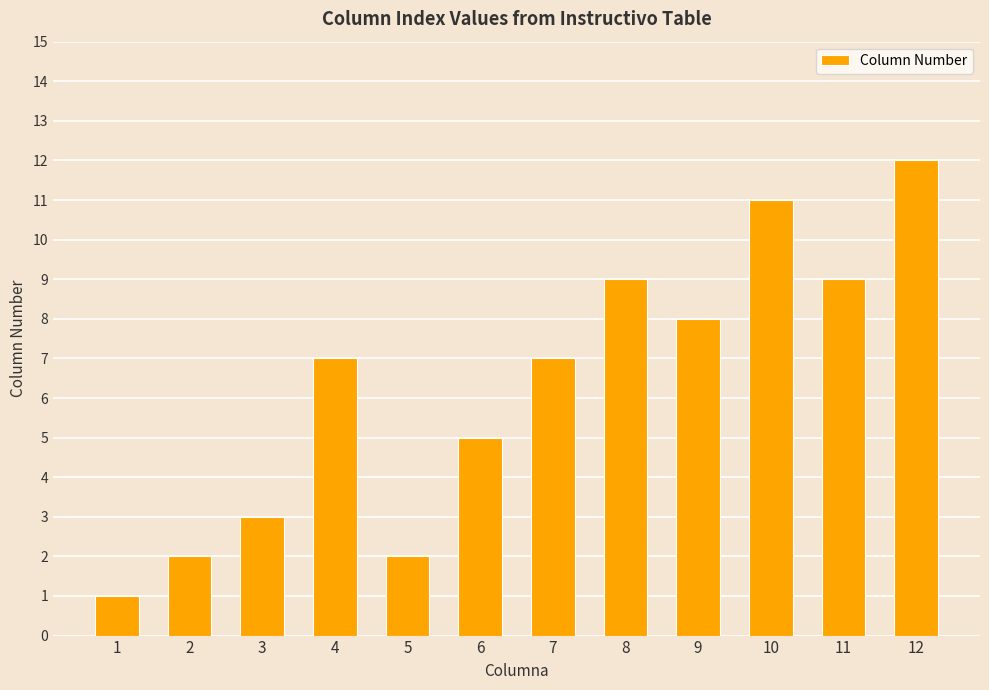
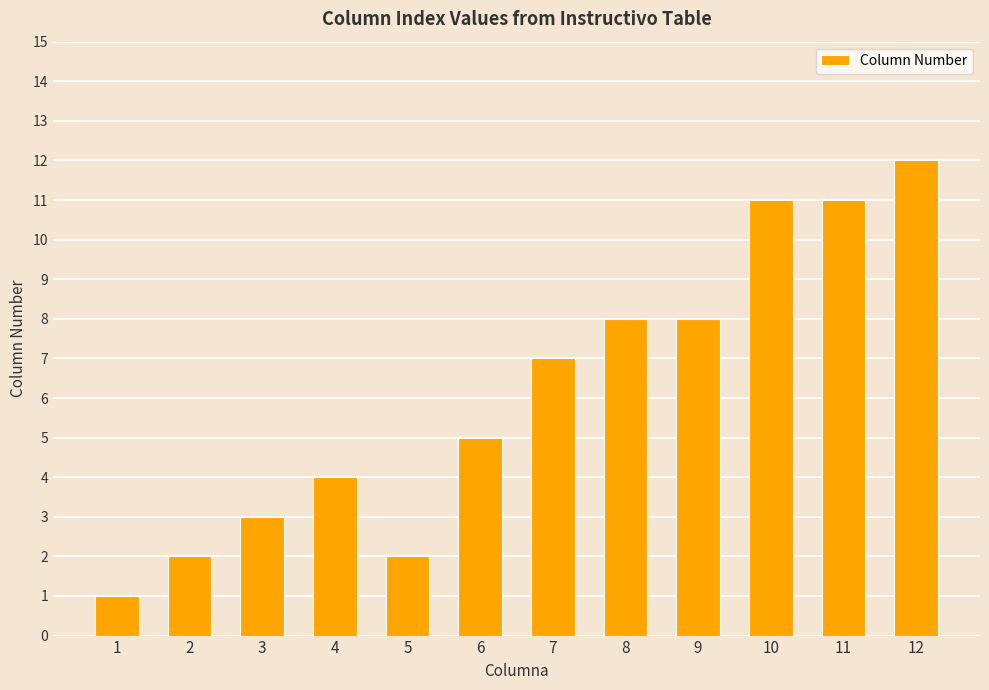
  {
    "1": 1,
    "2": 2,
    "3": 3,
-   "4": 7,
+   "4": 4,
    "5": 2,
    "6": 5,
    "7": 7,
-   "8": 9,
+   "8": 8,
    "9": 8,
    "10": 11,
-   "11": 9,
+   "11": 11,
    "12": 12
  }
